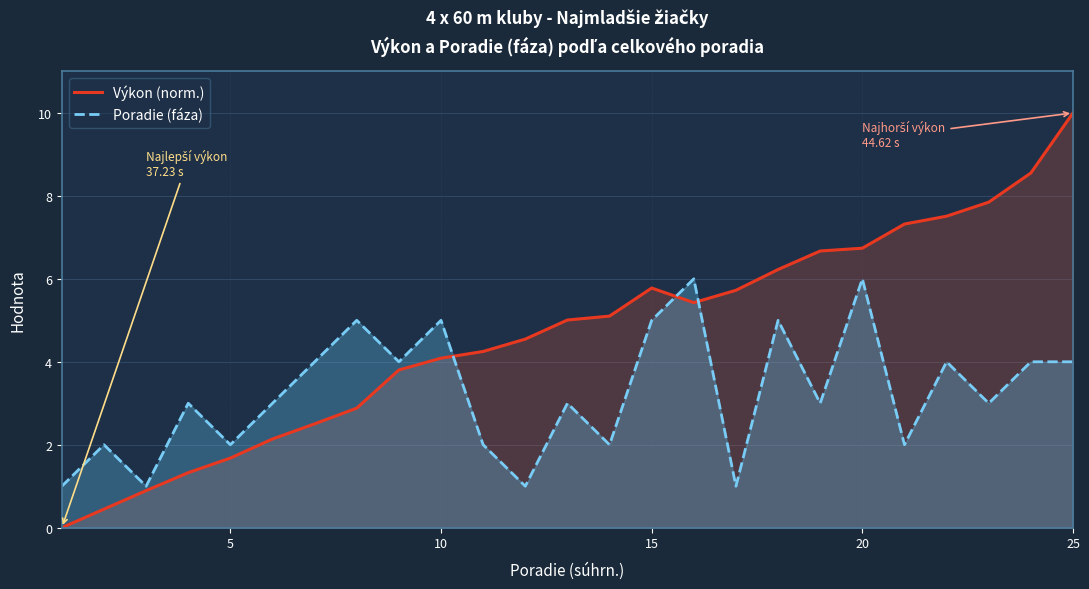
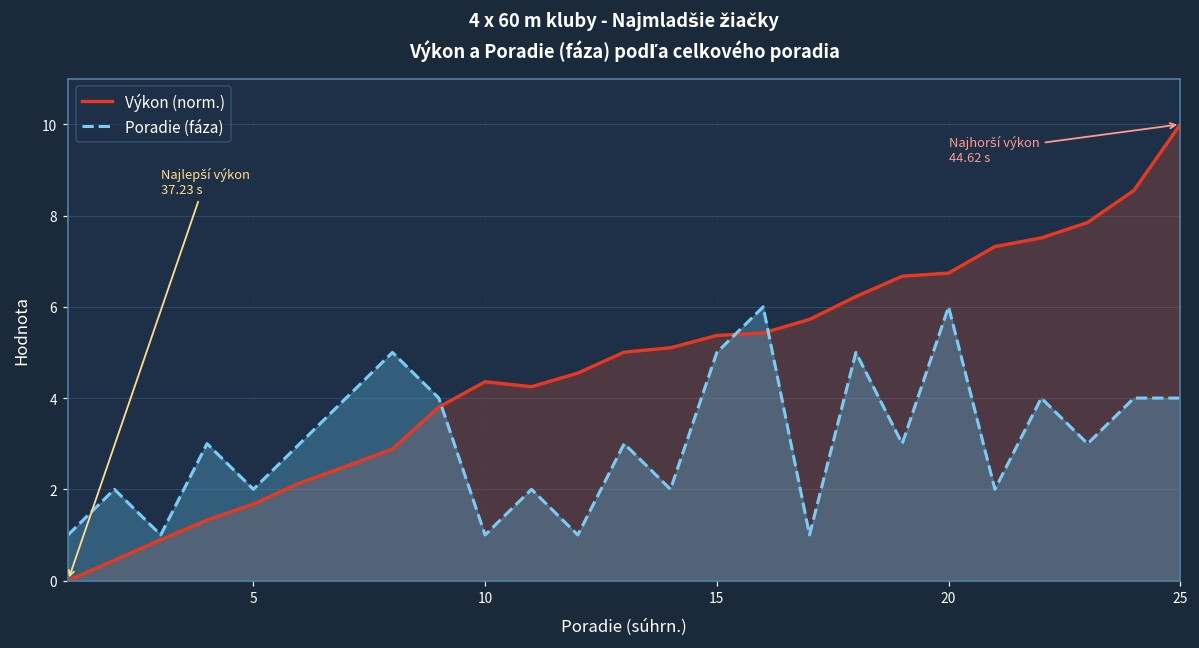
  {
    "Výkon (norm.)": {
      "5": 1.7,
-     "10": 4.1,
-     "15": 5.8,
+     "10": 4.4,
+     "15": 5.4,
      "20": 6.7
    },
    "Poradie (fáza)": {
      "5": 2,
-     "10": 5,
+     "10": 1,
      "15": 5,
      "20": 6,
      "25": 4
    }
  }
